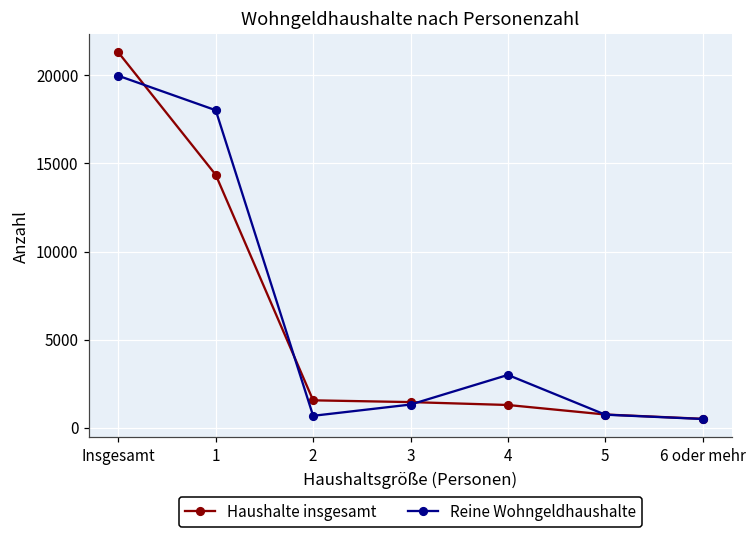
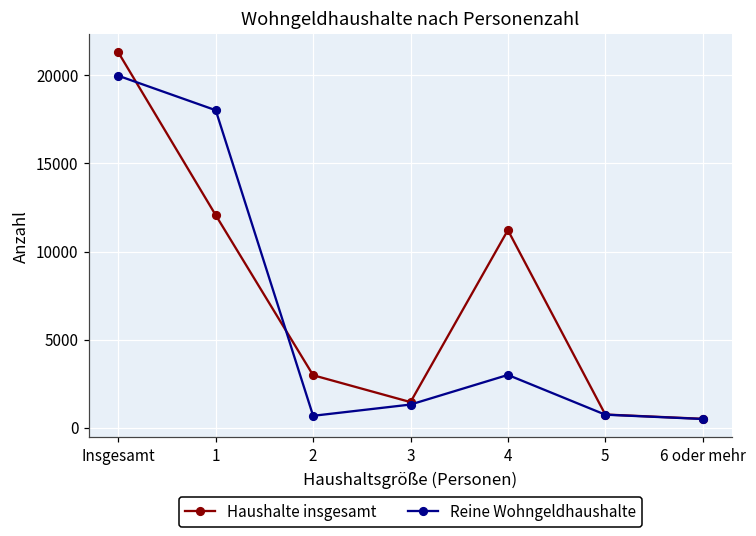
  {
    "Haushalte insgesamt": {
      "Insgesamt": 21300,
-     "1": 14400,
-     "2": 1600,
-     "4": 1300
+     "1": 12100,
+     "2": 3000,
+     "4": 11200
    },
    "Reine Wohngeldhaushalte": {
      "Insgesamt": 20000,
      "1": 18000,
      "2": 700,
      "4": 3000
    }
  }
